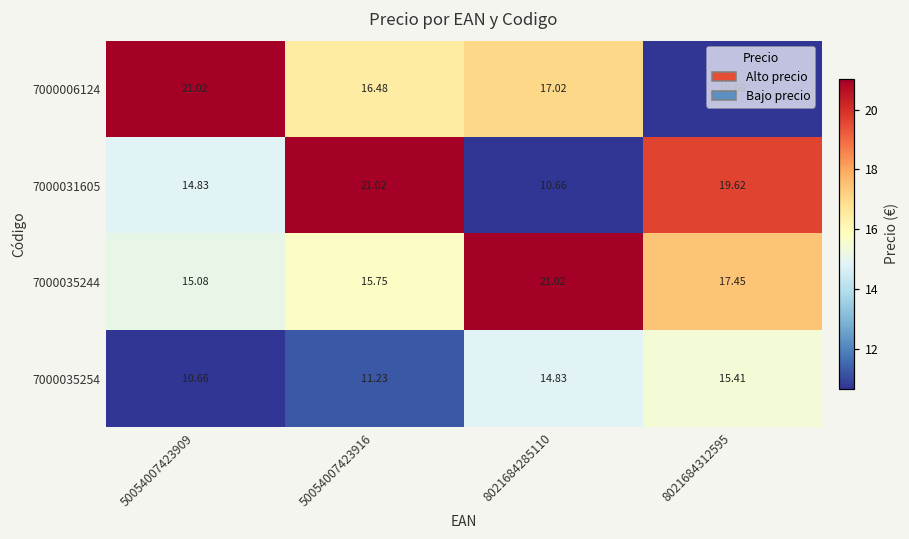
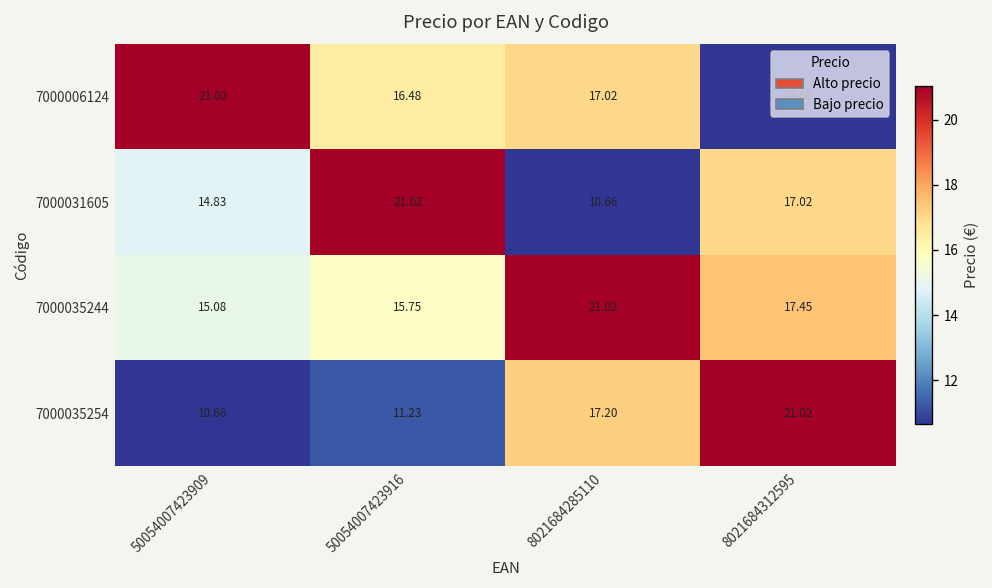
  {
    "7000006124": {
      "50054007423909": 21.02,
      "50054007423916": 16.48,
      "8021684285110": 17.02
    },
    "7000031605": {
      "50054007423909": 14.83,
      "50054007423916": 21.02,
      "8021684285110": 10.66,
-     "8021684312595": 19.62
+     "8021684312595": 17.02
    },
    "7000035244": {
      "50054007423909": 15.08,
      "50054007423916": 15.75,
      "8021684285110": 21.02,
      "8021684312595": 17.45
    },
    "7000035254": {
      "50054007423909": 10.66,
      "50054007423916": 11.23,
-     "8021684285110": 14.83,
-     "8021684312595": 15.41
+     "8021684285110": 17.20,
+     "8021684312595": 21.02
    }
  }
